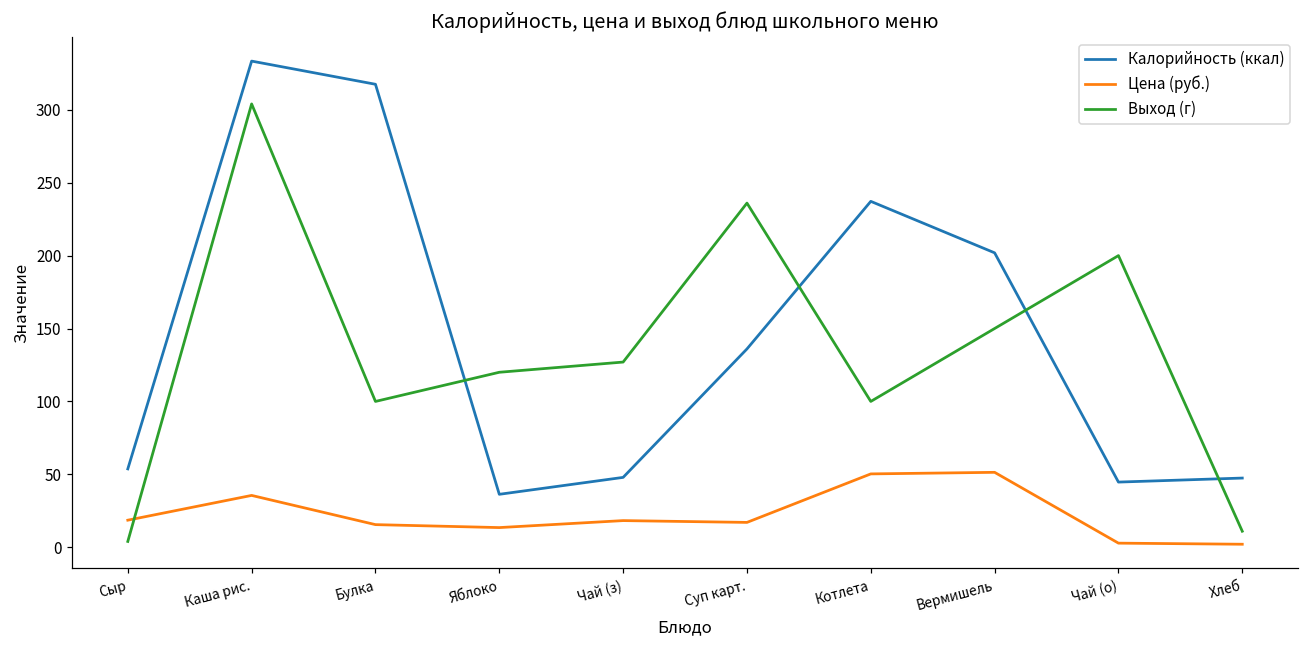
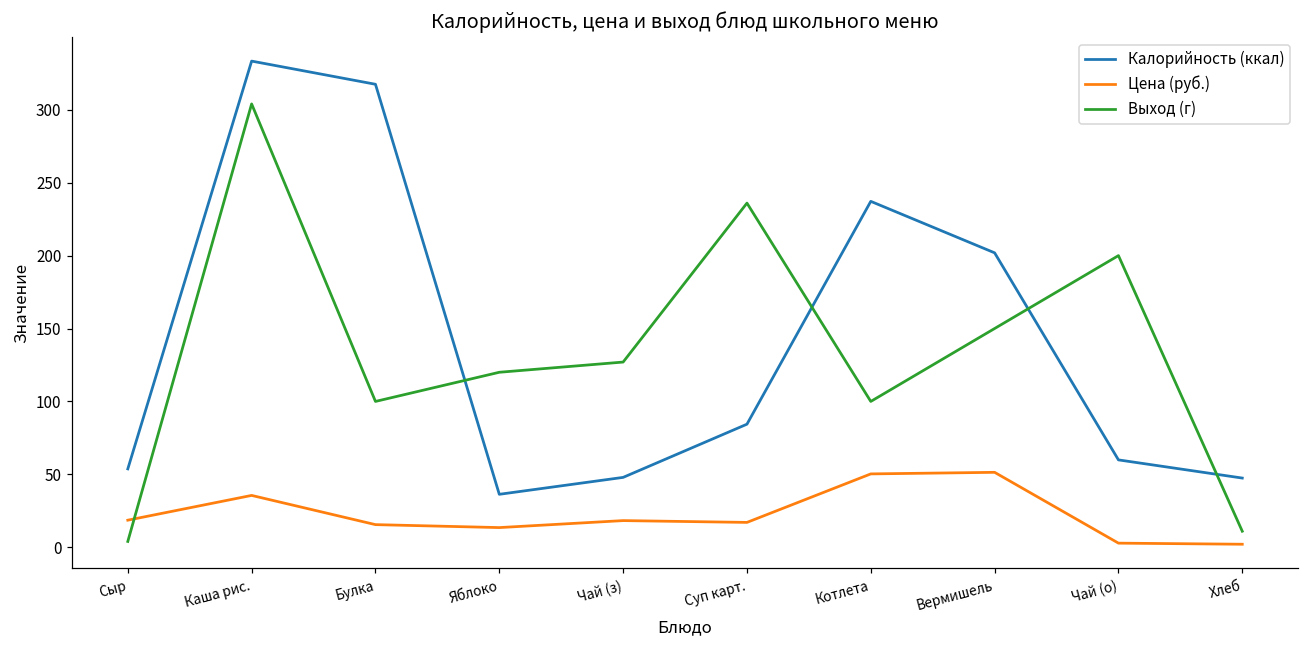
  {
    "Калорийность (ккал)": {
      "Сыр": 54,
      "Каша рис.": 333,
      "Булка": 317,
      "Яблоко": 36,
      "Чай (з)": 48,
-     "Суп карт.": 136,
+     "Суп карт.": 84,
      "Котлета": 237,
      "Вермишель": 202,
-     "Чай (о)": 45,
+     "Чай (о)": 60,
      "Хлеб": 47
    },
    "Цена (руб.)": {
      "Сыр": 19,
      "Каша рис.": 36,
      "Булка": 16,
      "Яблоко": 14,
      "Чай (з)": 18,
      "Суп карт.": 17,
      "Котлета": 50,
      "Вермишель": 51,
      "Чай (о)": 3,
      "Хлеб": 2
    },
    "Выход (г)": {
      "Сыр": 4,
      "Каша рис.": 304,
      "Булка": 100,
      "Яблоко": 120,
      "Чай (з)": 127,
      "Суп карт.": 236,
      "Котлета": 100,
      "Вермишель": 150,
      "Чай (о)": 200,
      "Хлеб": 11
    }
  }
